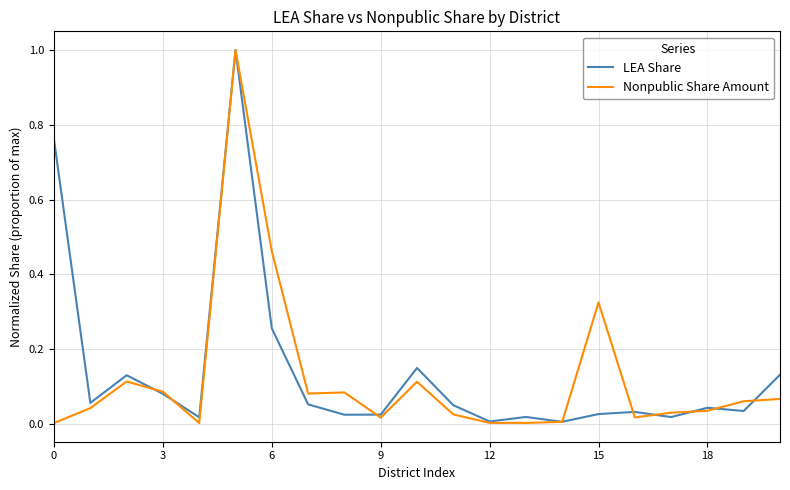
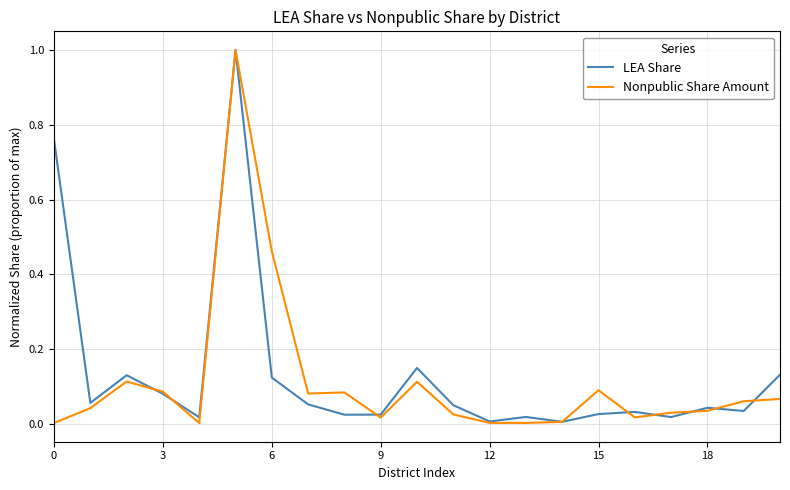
  {
    "LEA Share": {
      "0": 0.76,
-     "6": 0.26,
+     "6": 0.12,
      "9": 0.03,
      "15": 0.03,
      "18": 0.04
    },
    "Nonpublic Share Amount": {
      "0": 0.00,
      "6": 0.46,
      "9": 0.02,
-     "15": 0.33,
+     "15": 0.09,
      "18": 0.04
    }
  }
